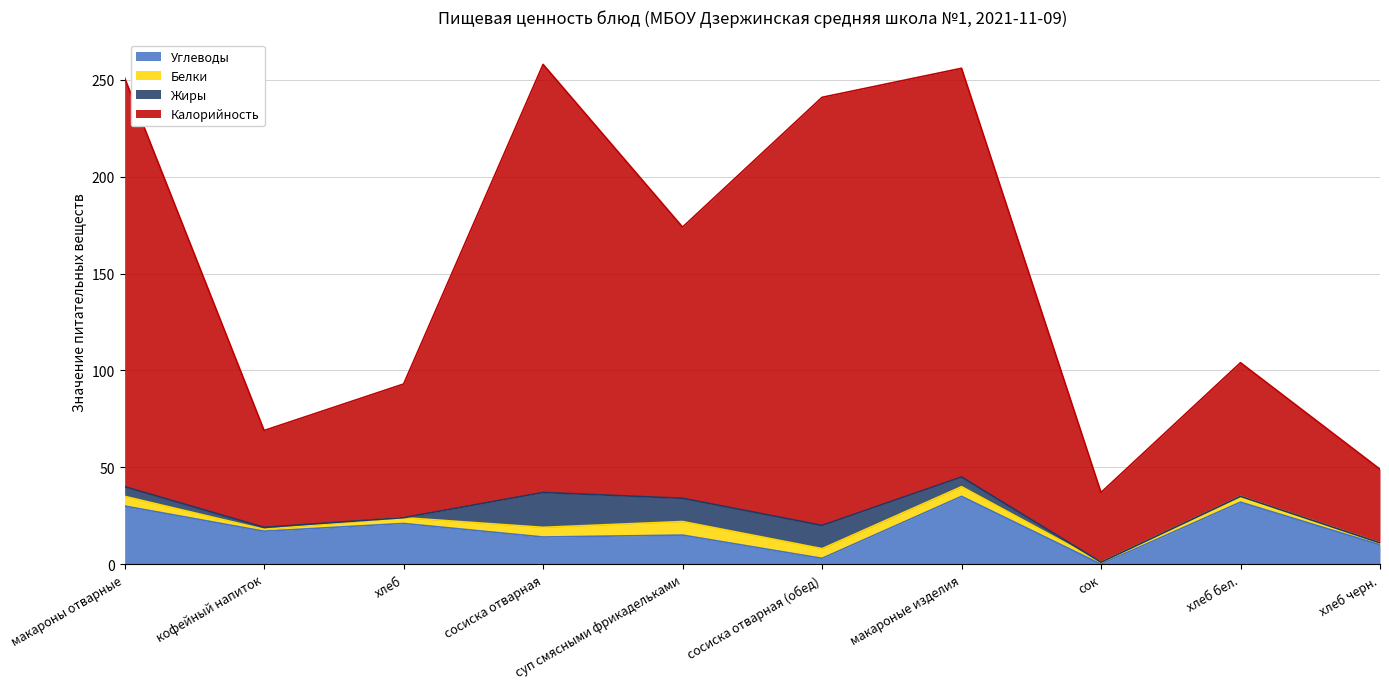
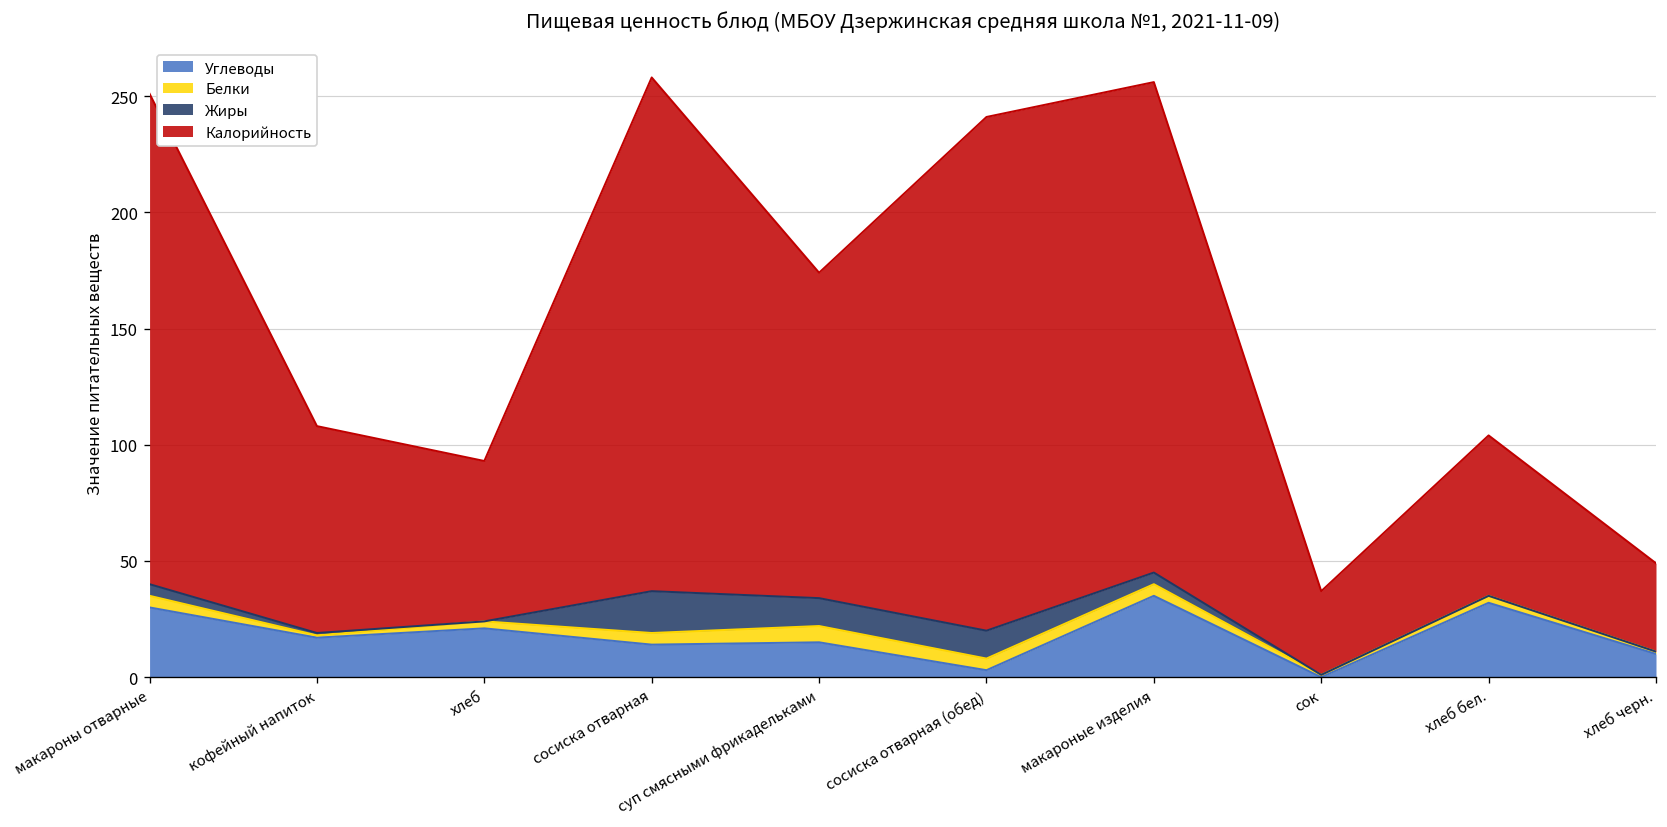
  {
    "Углеводы": {
      "макароны отварные": 30,
      "хлеб": 21,
      "сосиска отварная": 14,
      "суп смясными фрикадельками": 15,
      "сосиска отварная (обед)": 3,
      "макароные изделия": 35,
      "хлеб бел.": 32
    },
    "Белки": {
      "макароны отварные": 5,
      "сосиска отварная": 5,
      "суп смясными фрикадельками": 7,
      "сосиска отварная (обед)": 5,
      "макароные изделия": 5
    },
    "Жиры": {
      "макароны отварные": 5,
      "сосиска отварная": 18,
      "суп смясными фрикадельками": 12,
      "сосиска отварная (обед)": 12,
      "макароные изделия": 5
    },
    "Калорийность": {
      "макароны отварные": 211,
-     "кофейный напиток": 50,
+     "кофейный напиток": 89,
      "хлеб": 69,
      "сосиска отварная": 221,
      "суп смясными фрикадельками": 140,
      "сосиска отварная (обед)": 221,
      "макароные изделия": 211,
      "сок": 36,
      "хлеб бел.": 69,
      "хлеб черн.": 38
    }
  }
